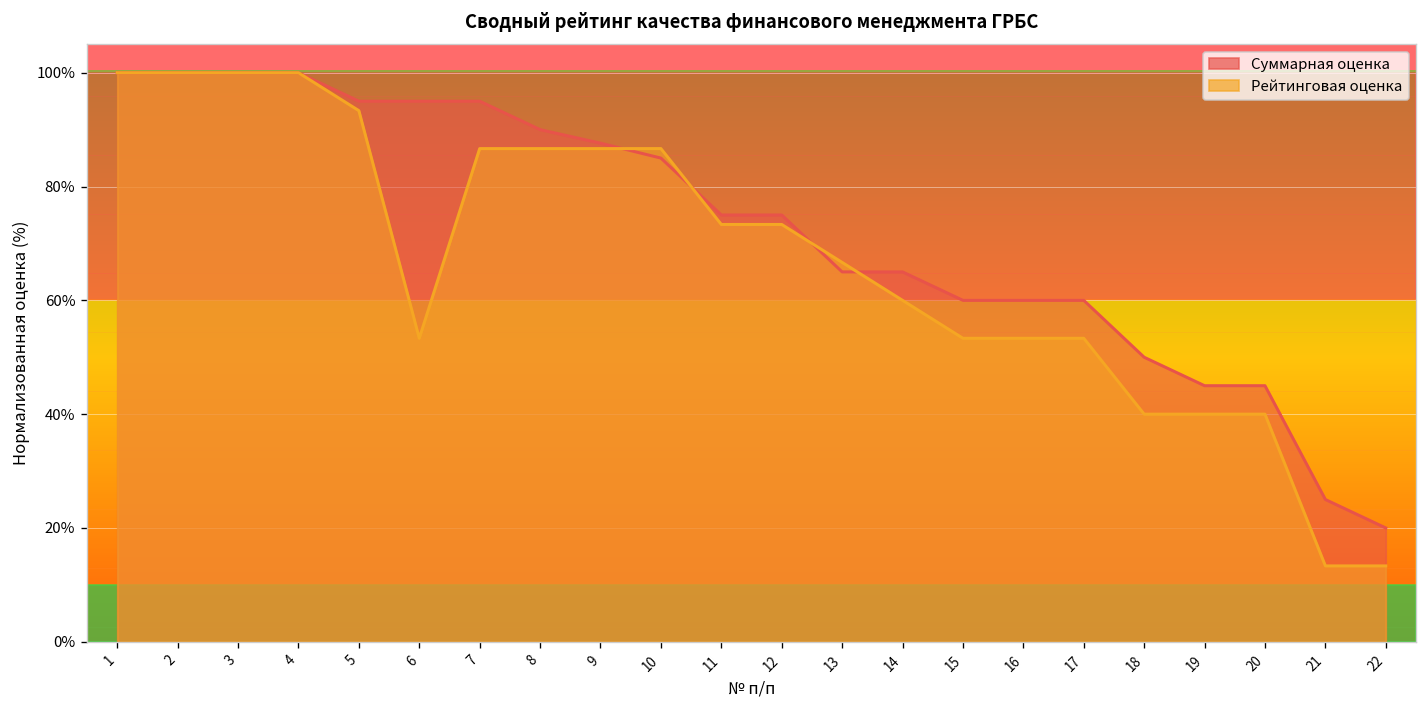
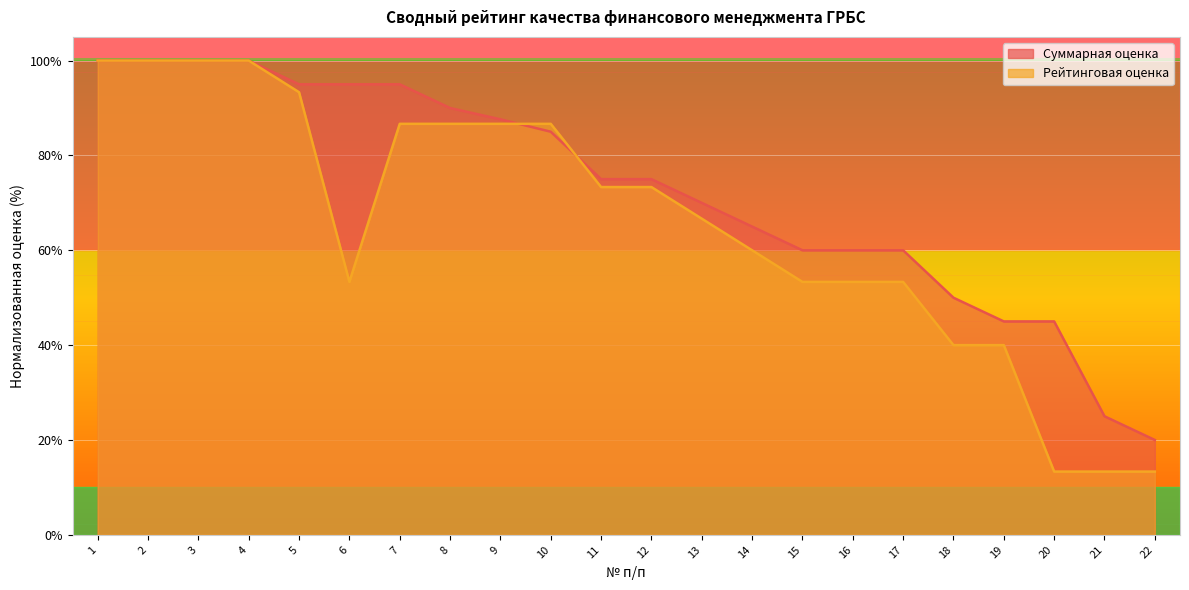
  {
    "Суммарная оценка": {
      "5": "95%",
      "6": "95%",
      "7": "95%",
      "8": "90%",
      "9": "88%",
      "10": "85%",
      "11": "75%",
      "12": "75%",
-     "13": "65%",
+     "13": "70%",
      "14": "65%",
      "15": "60%",
      "16": "60%",
      "17": "60%",
      "18": "50%",
      "19": "45%",
      "20": "45%",
      "21": "25%",
      "22": "20%"
    },
    "Рейтинговая оценка": {
      "5": "93%",
      "6": "53%",
      "7": "87%",
      "8": "87%",
      "9": "87%",
      "10": "87%",
      "11": "73%",
      "12": "73%",
      "13": "67%",
      "14": "60%",
      "15": "53%",
      "16": "53%",
      "17": "53%",
      "18": "40%",
      "19": "40%",
-     "20": "40%",
+     "20": "13%",
      "21": "13%",
      "22": "13%"
    }
  }
